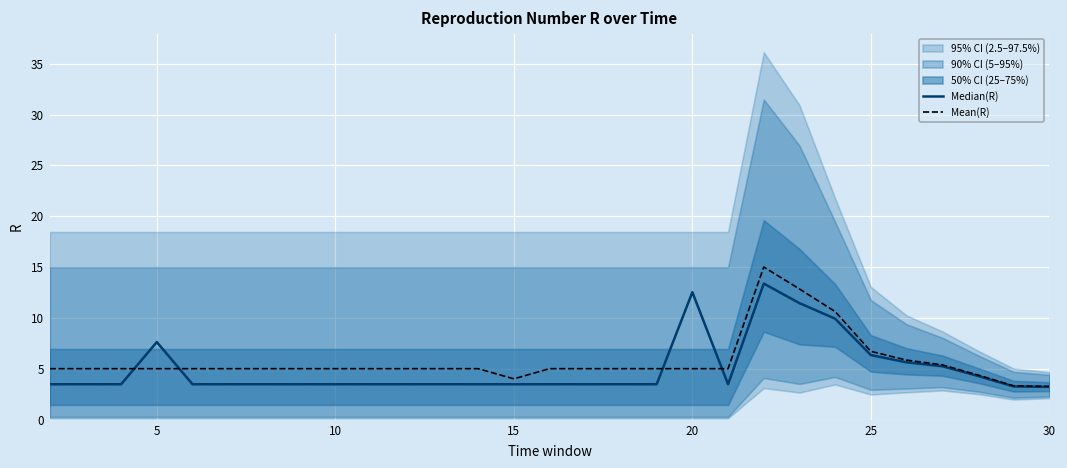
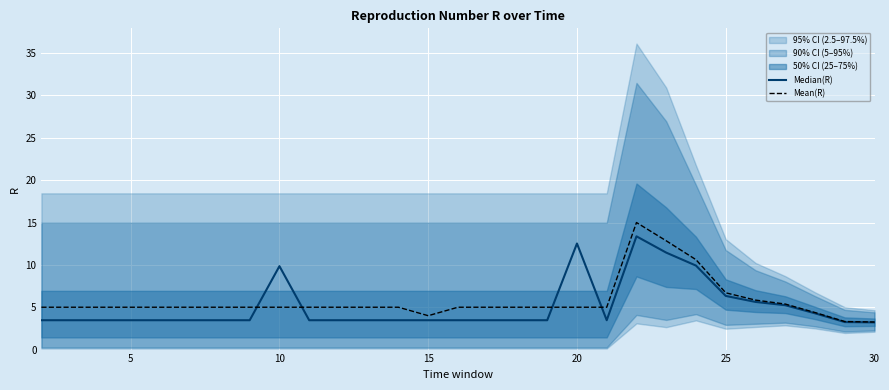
  {
    "Median(R)": {
-     "5": 8,
-     "10": 3,
+     "5": 3,
+     "10": 10,
      "15": 3,
      "20": 13,
      "25": 6
    },
    "Mean(R)": {
      "5": 5,
      "10": 5,
      "15": 4,
      "20": 5,
      "25": 7
    }
  }
